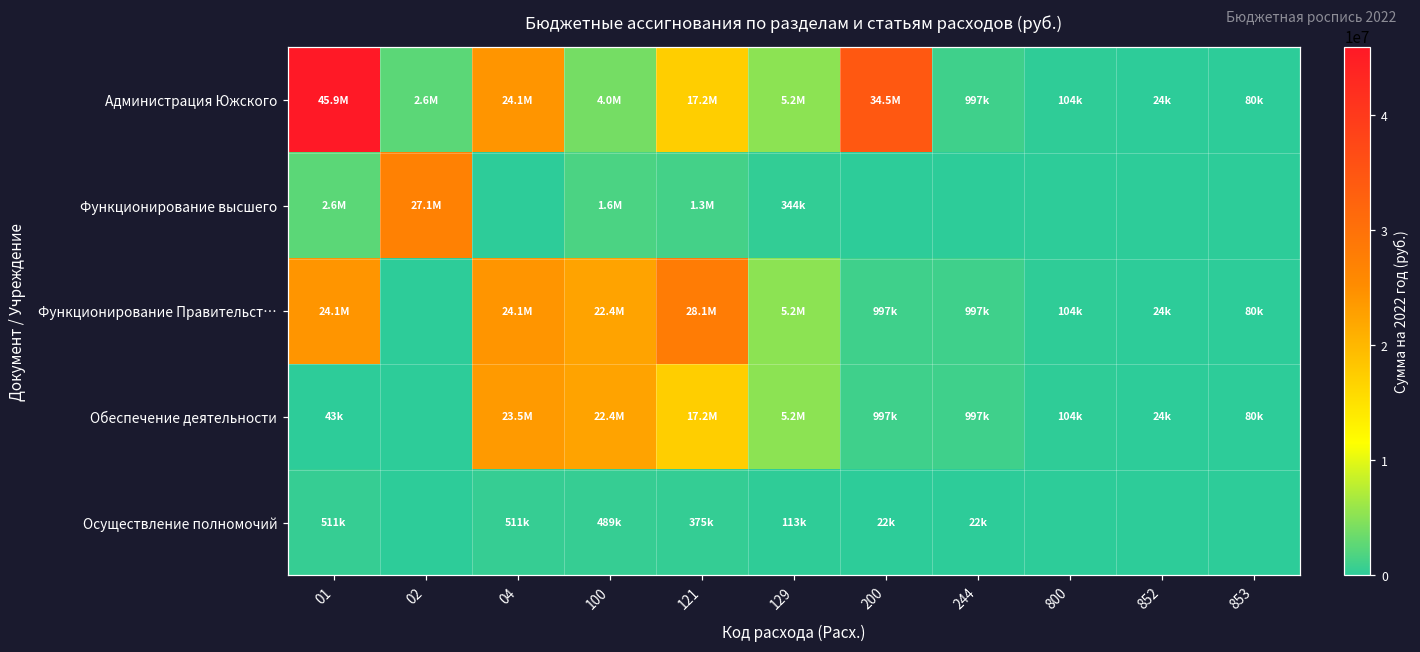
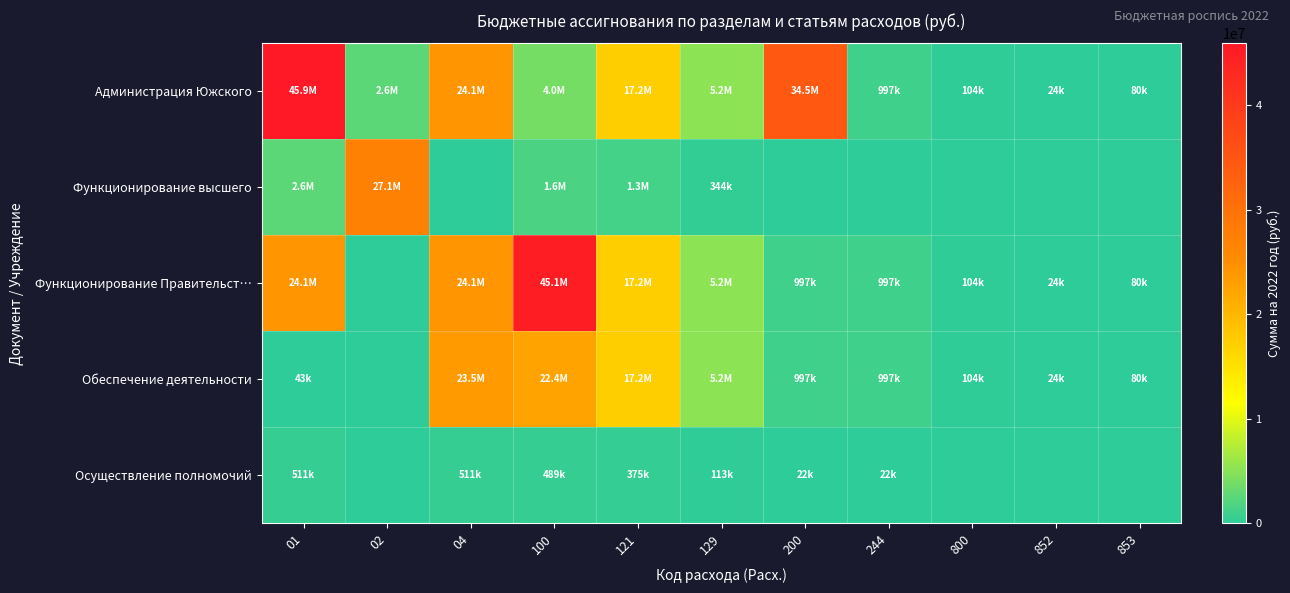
  {
    "Администрация Южского": {
      "01": "45.9M",
      "02": "2.6M",
      "04": "24.1M",
      "100": "4.0M",
      "121": "17.2M",
      "129": "5.2M",
      "200": "34.5M",
      "244": "997k",
      "800": "104k",
      "852": "24k",
      "853": "80k"
    },
    "Функционирование высшего": {
      "01": "2.6M",
      "02": "27.1M",
      "100": "1.6M",
      "121": "1.3M",
      "129": "344k"
    },
    "Функционирование Правительст…": {
      "01": "24.1M",
      "04": "24.1M",
-     "100": "22.4M",
-     "121": "28.1M",
+     "100": "45.1M",
+     "121": "17.2M",
      "129": "5.2M",
      "200": "997k",
      "244": "997k",
      "800": "104k",
      "852": "24k",
      "853": "80k"
    },
    "Обеспечение деятельности": {
      "01": "43k",
      "04": "23.5M",
      "100": "22.4M",
      "121": "17.2M",
      "129": "5.2M",
      "200": "997k",
      "244": "997k",
      "800": "104k",
      "852": "24k",
      "853": "80k"
    },
    "Осуществление полномочий": {
      "01": "511k",
      "04": "511k",
      "100": "489k",
      "121": "375k",
      "129": "113k",
      "200": "22k",
      "244": "22k"
    }
  }
